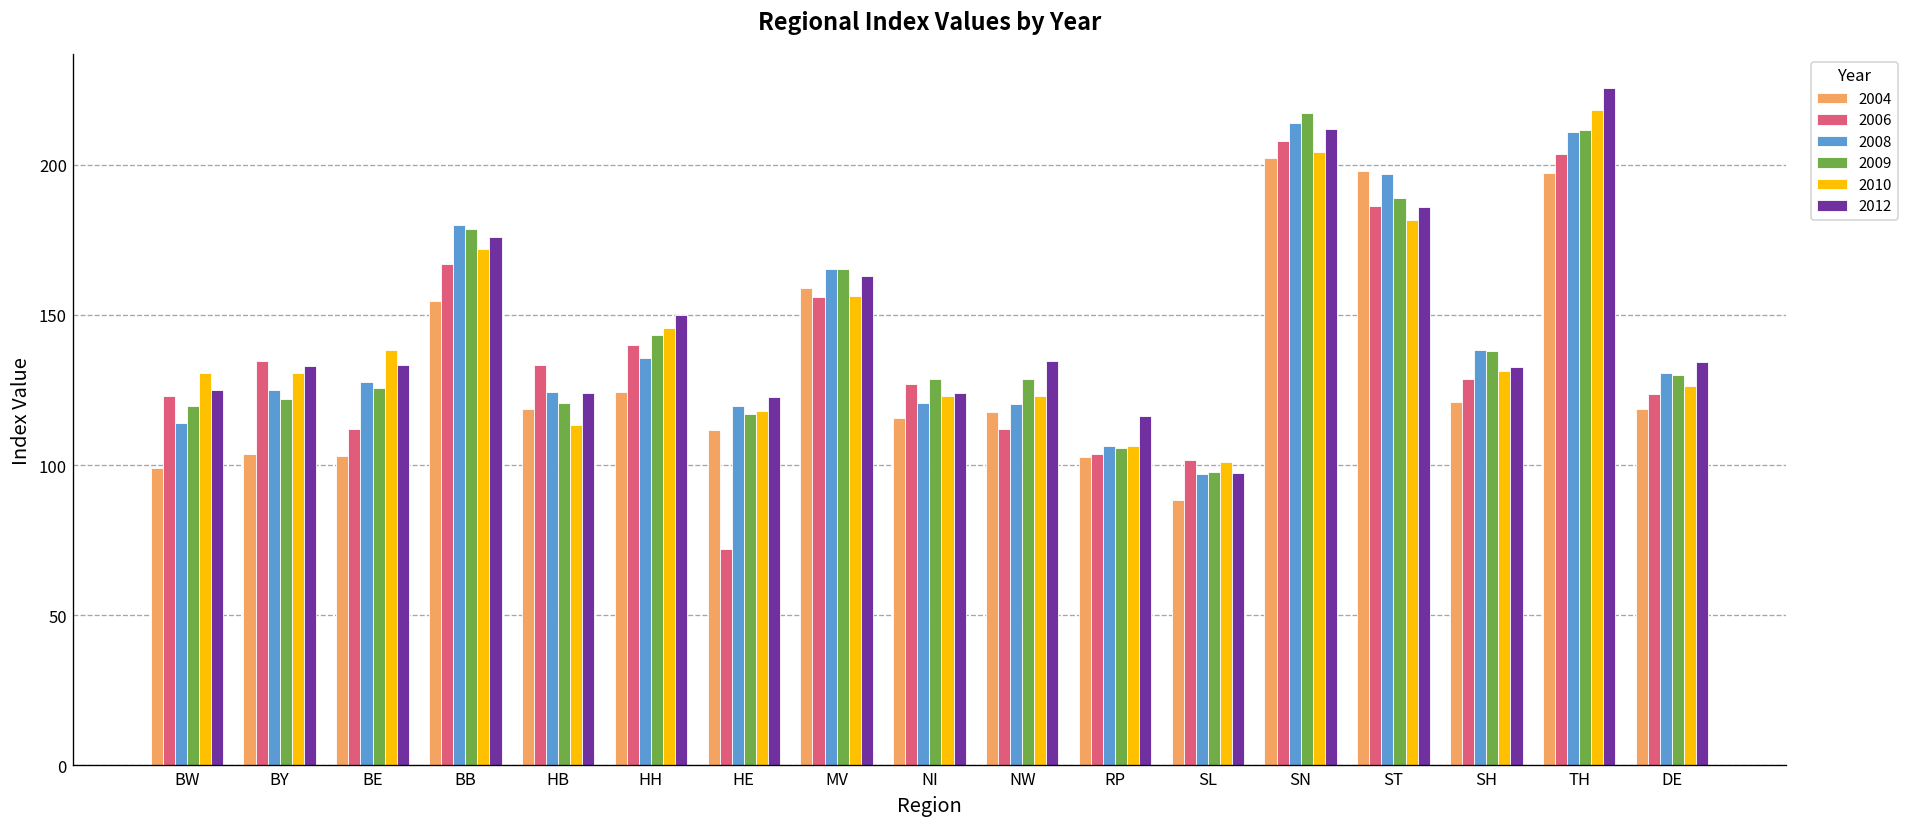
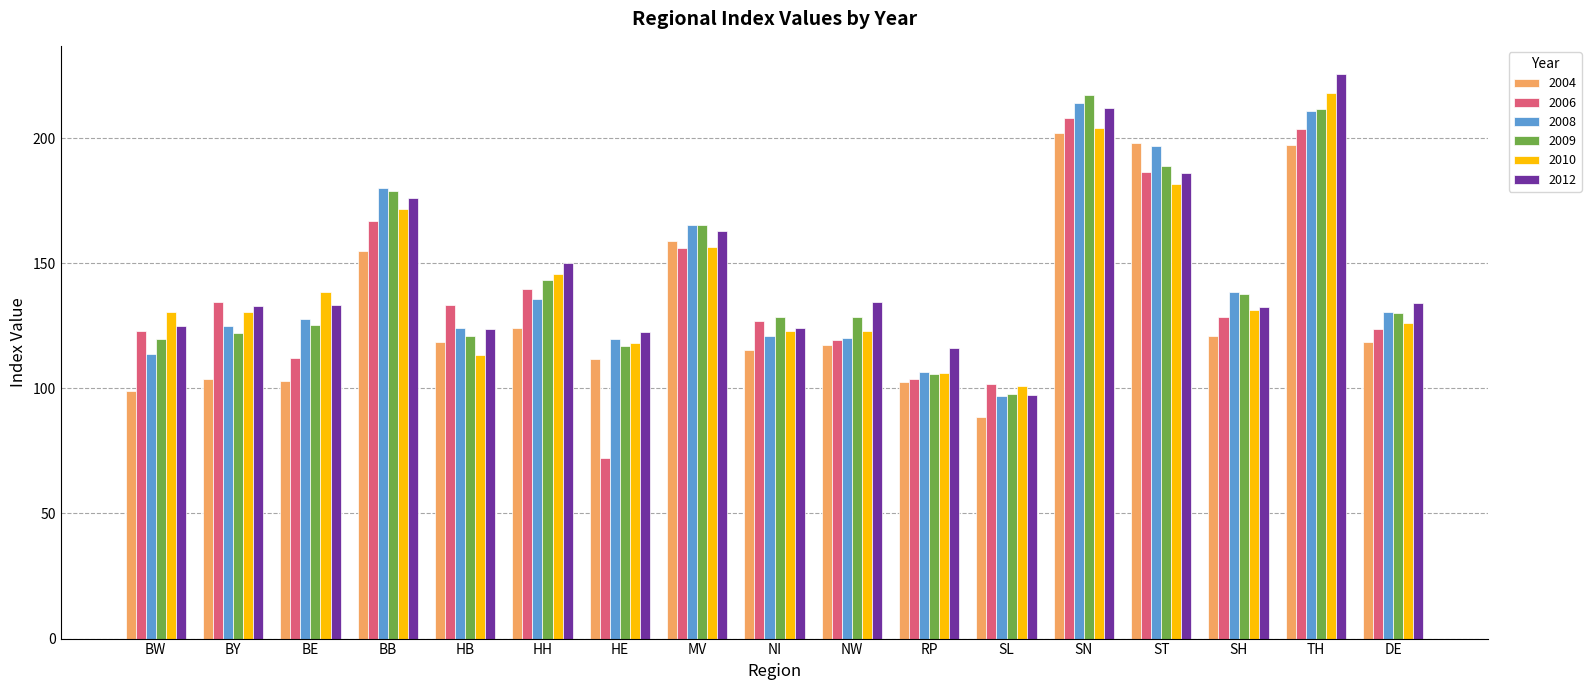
  {
    "2004": {
      "BW": 99,
      "BY": 104,
      "BE": 103,
      "BB": 155,
      "HB": 119,
      "HH": 124,
      "HE": 112,
      "MV": 159,
      "NI": 116,
      "NW": 118,
      "RP": 103,
      "SL": 88,
      "SN": 202,
      "ST": 198,
      "SH": 121,
      "TH": 197,
      "DE": 119
    },
    "2006": {
      "BW": 123,
      "BY": 135,
      "BE": 112,
      "BB": 167,
      "HB": 133,
      "HH": 140,
      "HE": 72,
      "MV": 156,
      "NI": 127,
-     "NW": 112,
+     "NW": 119,
      "RP": 104,
      "SL": 102,
      "SN": 208,
      "ST": 186,
      "SH": 129,
      "TH": 204,
      "DE": 124
    },
    "2008": {
      "BW": 114,
      "BY": 125,
      "BE": 128,
      "BB": 180,
      "HB": 124,
      "HH": 136,
      "HE": 120,
      "MV": 165,
      "NI": 121,
      "NW": 120,
      "RP": 107,
      "SL": 97,
      "SN": 214,
      "ST": 197,
      "SH": 138,
      "TH": 211,
      "DE": 131
    },
    "2009": {
      "BW": 120,
      "BY": 122,
      "BE": 126,
      "BB": 179,
      "HB": 121,
      "HH": 143,
      "HE": 117,
      "MV": 165,
      "NI": 129,
      "NW": 129,
      "RP": 106,
      "SL": 98,
      "SN": 217,
      "ST": 189,
      "SH": 138,
      "TH": 212,
      "DE": 130
    },
    "2010": {
      "BW": 131,
      "BY": 131,
      "BE": 138,
      "BB": 172,
      "HB": 113,
      "HH": 146,
      "HE": 118,
      "MV": 156,
      "NI": 123,
      "NW": 123,
      "RP": 106,
      "SL": 101,
      "SN": 204,
      "ST": 182,
      "SH": 131,
      "TH": 218,
      "DE": 126
    },
    "2012": {
      "BW": 125,
      "BY": 133,
      "BE": 133,
      "BB": 176,
      "HB": 124,
      "HH": 150,
      "HE": 123,
      "MV": 163,
      "NI": 124,
      "NW": 135,
      "RP": 116,
      "SL": 97,
      "SN": 212,
      "ST": 186,
      "SH": 133,
      "TH": 226,
      "DE": 134
    }
  }
